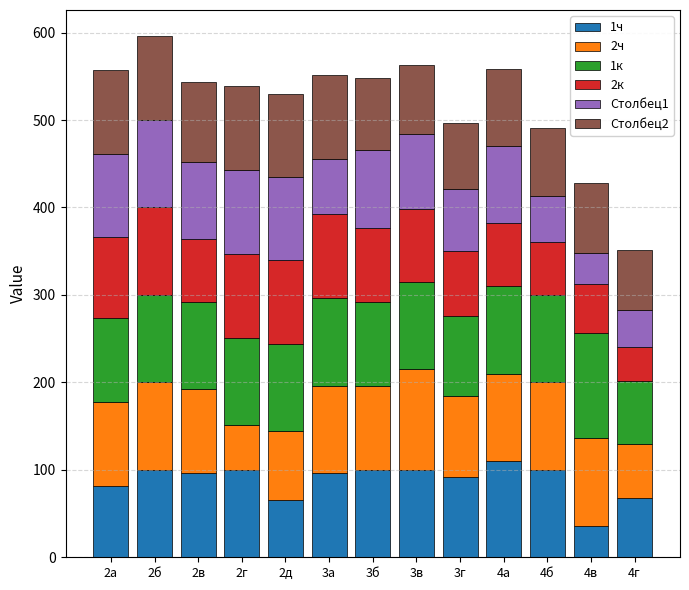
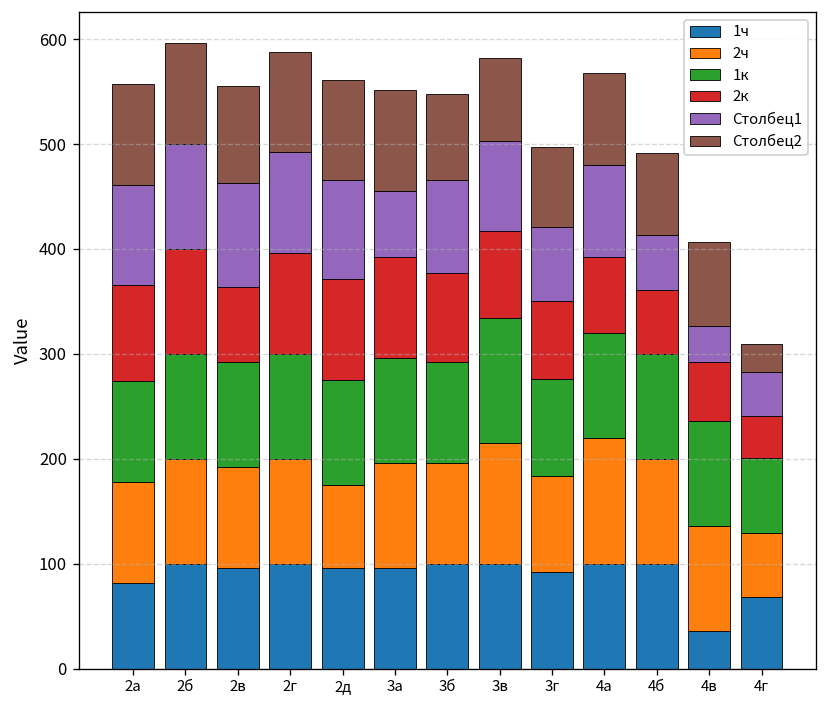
  {
    "1ч": {
      "2а": 80,
      "2б": 100,
      "2в": 100,
      "2г": 100,
-     "2д": 70,
+     "2д": 100,
      "3а": 100,
      "3б": 100,
      "3в": 100,
      "3г": 90,
-     "4а": 110,
+     "4а": 100,
      "4б": 100,
      "4в": 40,
      "4г": 70
    },
    "2ч": {
      "2а": 100,
      "2б": 100,
      "2в": 100,
-     "2г": 50,
+     "2г": 100,
      "2д": 80,
      "3а": 100,
      "3б": 100,
      "3в": 120,
      "3г": 90,
-     "4а": 100,
+     "4а": 120,
      "4б": 100,
      "4в": 100,
      "4г": 60
    },
    "1к": {
      "2а": 100,
      "2б": 100,
      "2в": 100,
      "2г": 100,
      "2д": 100,
      "3а": 100,
      "3б": 100,
-     "3в": 100,
+     "3в": 120,
      "3г": 90,
      "4а": 100,
      "4б": 100,
-     "4в": 120,
+     "4в": 100,
      "4г": 70
    },
    "2к": {
      "2а": 90,
      "2б": 100,
      "2в": 70,
      "2г": 100,
      "2д": 100,
      "3а": 100,
      "3б": 90,
      "3в": 80,
      "3г": 70,
      "4а": 70,
      "4б": 60,
      "4в": 60,
      "4г": 40
    },
    "Столбец1": {
      "2а": 100,
      "2б": 100,
-     "2в": 90,
+     "2в": 100,
      "2г": 100,
      "2д": 100,
      "3а": 60,
      "3б": 90,
      "3в": 90,
      "3г": 70,
      "4а": 90,
      "4б": 50,
      "4в": 40,
      "4г": 40
    },
    "Столбец2": {
      "2а": 100,
      "2б": 100,
      "2в": 90,
      "2г": 100,
      "2д": 100,
      "3а": 100,
      "3б": 80,
      "3в": 80,
      "3г": 80,
      "4а": 90,
      "4б": 80,
      "4в": 80,
-     "4г": 70
+     "4г": 30
    }
  }
